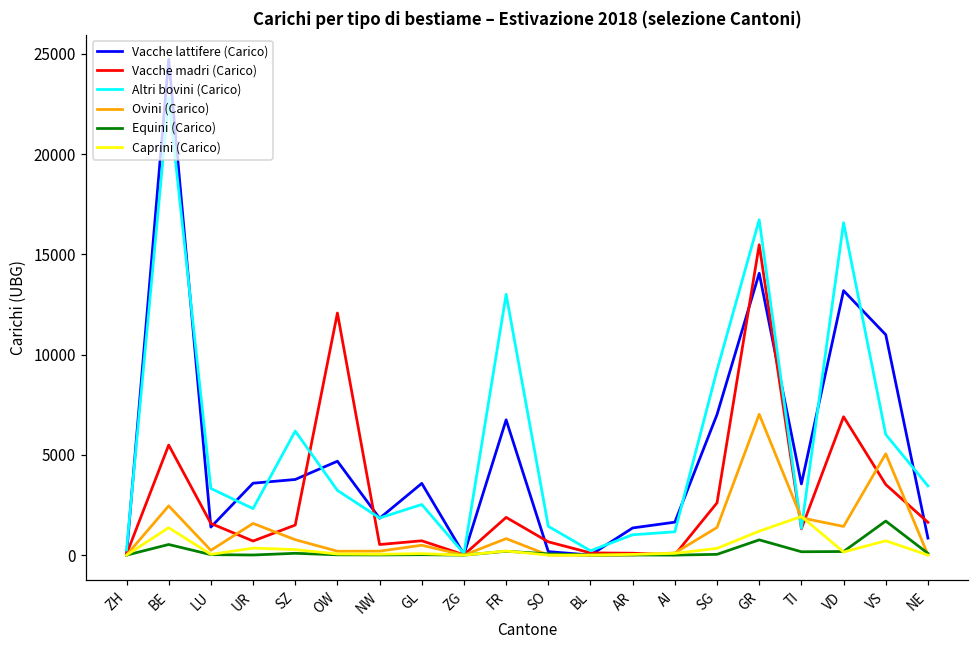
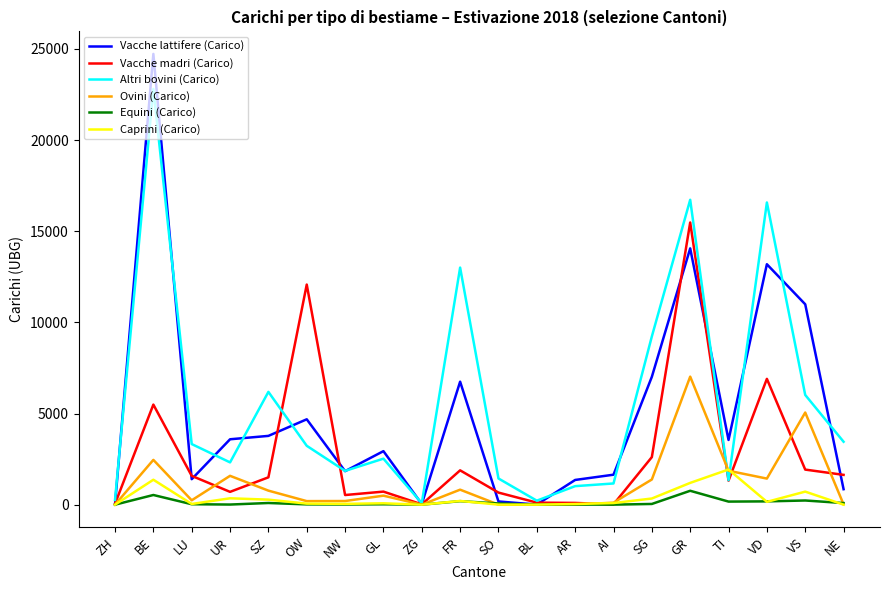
  {
    "Vacche lattifere (Carico)": {
      "LU": 1400,
      "UR": 3600,
      "SZ": 3800,
      "OW": 4700,
-     "GL": 3600,
+     "GL": 2900,
      "FR": 6700,
      "AR": 1400,
      "AI": 1600,
      "SG": 7000,
      "GR": 14100,
      "TI": 3600,
      "VD": 13200,
      "VS": 11000,
      "NE": 800
    },
    "Vacche madri (Carico)": {
      "BE": 5500,
      "LU": 1600,
      "UR": 700,
      "SZ": 1500,
      "OW": 12100,
      "NW": 500,
      "GL": 700,
      "FR": 1900,
      "SO": 700,
      "SG": 2600,
      "GR": 15500,
      "VD": 6900,
-     "VS": 3500,
+     "VS": 1900,
      "NE": 1600
    },
    "Altri bovini (Carico)": {
      "ZH": 300,
      "LU": 3300,
      "UR": 2300,
      "SZ": 6200,
      "OW": 3200,
      "GL": 2500,
      "FR": 13000,
      "SO": 1400,
      "AR": 1000,
      "AI": 1200,
      "SG": 9200,
      "GR": 16700,
      "VD": 16600,
      "VS": 6000,
      "NE": 3500
    },
    "Ovini (Carico)": {
      "BE": 2500,
      "LU": 200,
      "UR": 1600,
      "SZ": 800,
      "NW": 200,
      "GL": 500,
      "FR": 800,
      "SG": 1400,
      "GR": 7000,
      "VD": 1400,
      "VS": 5100
    },
    "Equini (Carico)": {
      "BE": 500,
      "UR": 0,
      "SZ": 100,
      "SG": 0,
      "GR": 800,
      "TI": 200,
-     "VS": 1700
+     "VS": 200
    },
    "Caprini (Carico)": {
      "BE": 1400,
      "UR": 400,
      "SZ": 300,
      "SG": 300,
      "GR": 1200,
      "VS": 700
    }
  }
